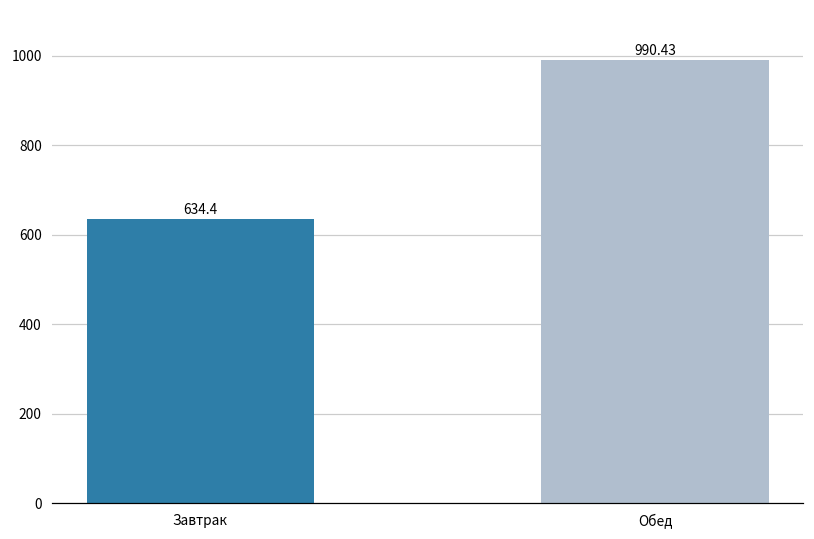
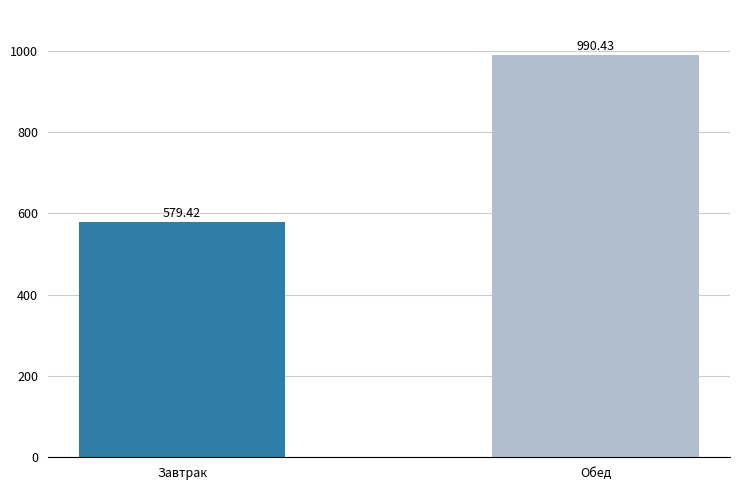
  {
-   "Завтрак": 634.4,
+   "Завтрак": 579.42,
    "Обед": 990.43
  }
